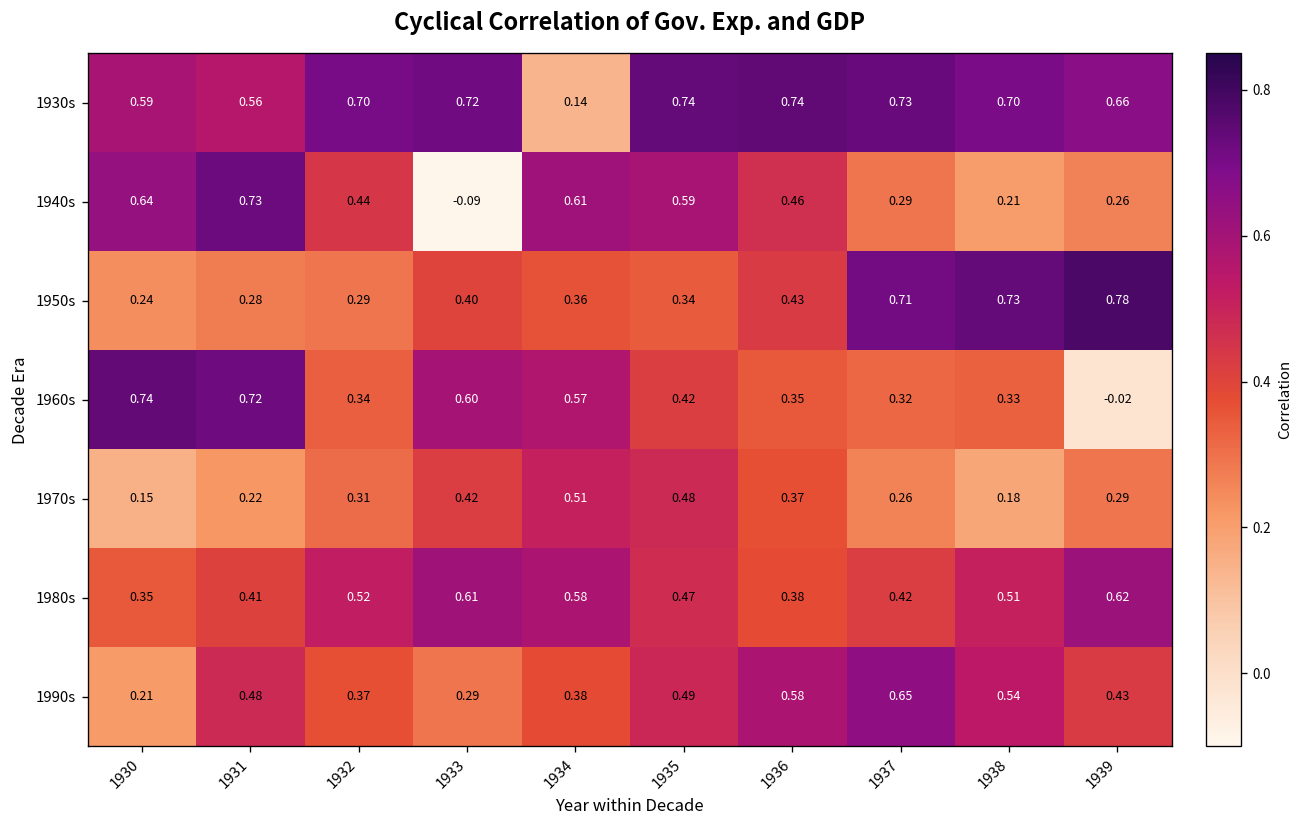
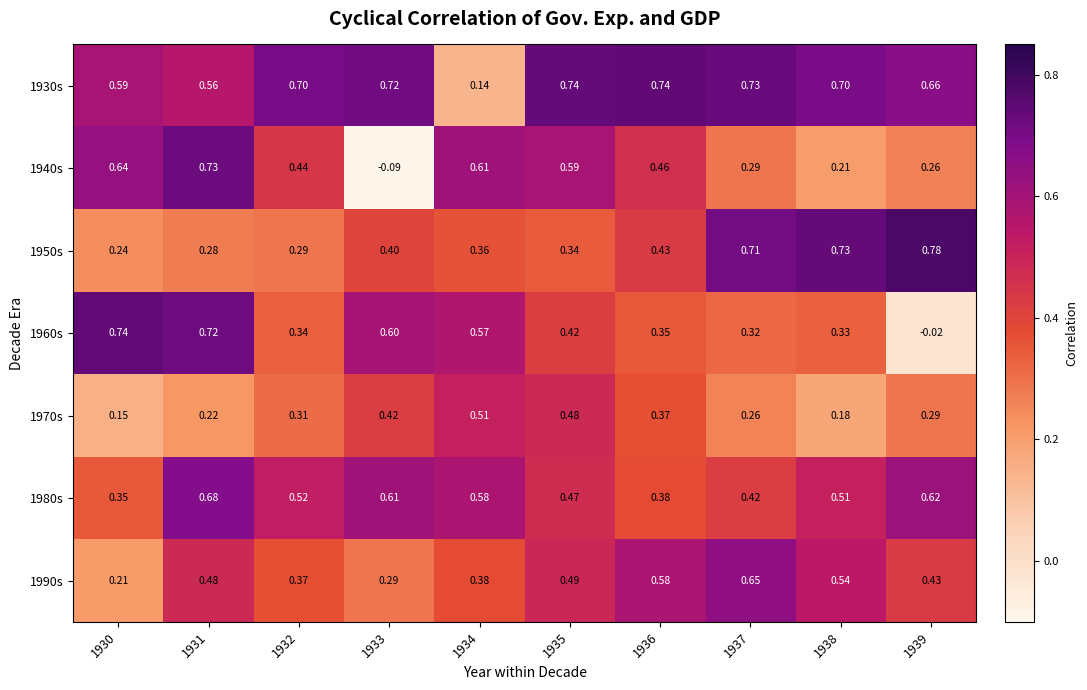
  {
    "1930s": {
      "1930": 0.59,
      "1931": 0.56,
      "1932": 0.70,
      "1933": 0.72,
      "1934": 0.14,
      "1935": 0.74,
      "1936": 0.74,
      "1937": 0.73,
      "1938": 0.70,
      "1939": 0.66
    },
    "1940s": {
      "1930": 0.64,
      "1931": 0.73,
      "1932": 0.44,
      "1933": -0.09,
      "1934": 0.61,
      "1935": 0.59,
      "1936": 0.46,
      "1937": 0.29,
      "1938": 0.21,
      "1939": 0.26
    },
    "1950s": {
      "1930": 0.24,
      "1931": 0.28,
      "1932": 0.29,
      "1933": 0.40,
      "1934": 0.36,
      "1935": 0.34,
      "1936": 0.43,
      "1937": 0.71,
      "1938": 0.73,
      "1939": 0.78
    },
    "1960s": {
      "1930": 0.74,
      "1931": 0.72,
      "1932": 0.34,
      "1933": 0.60,
      "1934": 0.57,
      "1935": 0.42,
      "1936": 0.35,
      "1937": 0.32,
      "1938": 0.33,
      "1939": -0.02
    },
    "1970s": {
      "1930": 0.15,
      "1931": 0.22,
      "1932": 0.31,
      "1933": 0.42,
      "1934": 0.51,
      "1935": 0.48,
      "1936": 0.37,
      "1937": 0.26,
      "1938": 0.18,
      "1939": 0.29
    },
    "1980s": {
      "1930": 0.35,
-     "1931": 0.41,
+     "1931": 0.68,
      "1932": 0.52,
      "1933": 0.61,
      "1934": 0.58,
      "1935": 0.47,
      "1936": 0.38,
      "1937": 0.42,
      "1938": 0.51,
      "1939": 0.62
    },
    "1990s": {
      "1930": 0.21,
      "1931": 0.48,
      "1932": 0.37,
      "1933": 0.29,
      "1934": 0.38,
      "1935": 0.49,
      "1936": 0.58,
      "1937": 0.65,
      "1938": 0.54,
      "1939": 0.43
    }
  }
